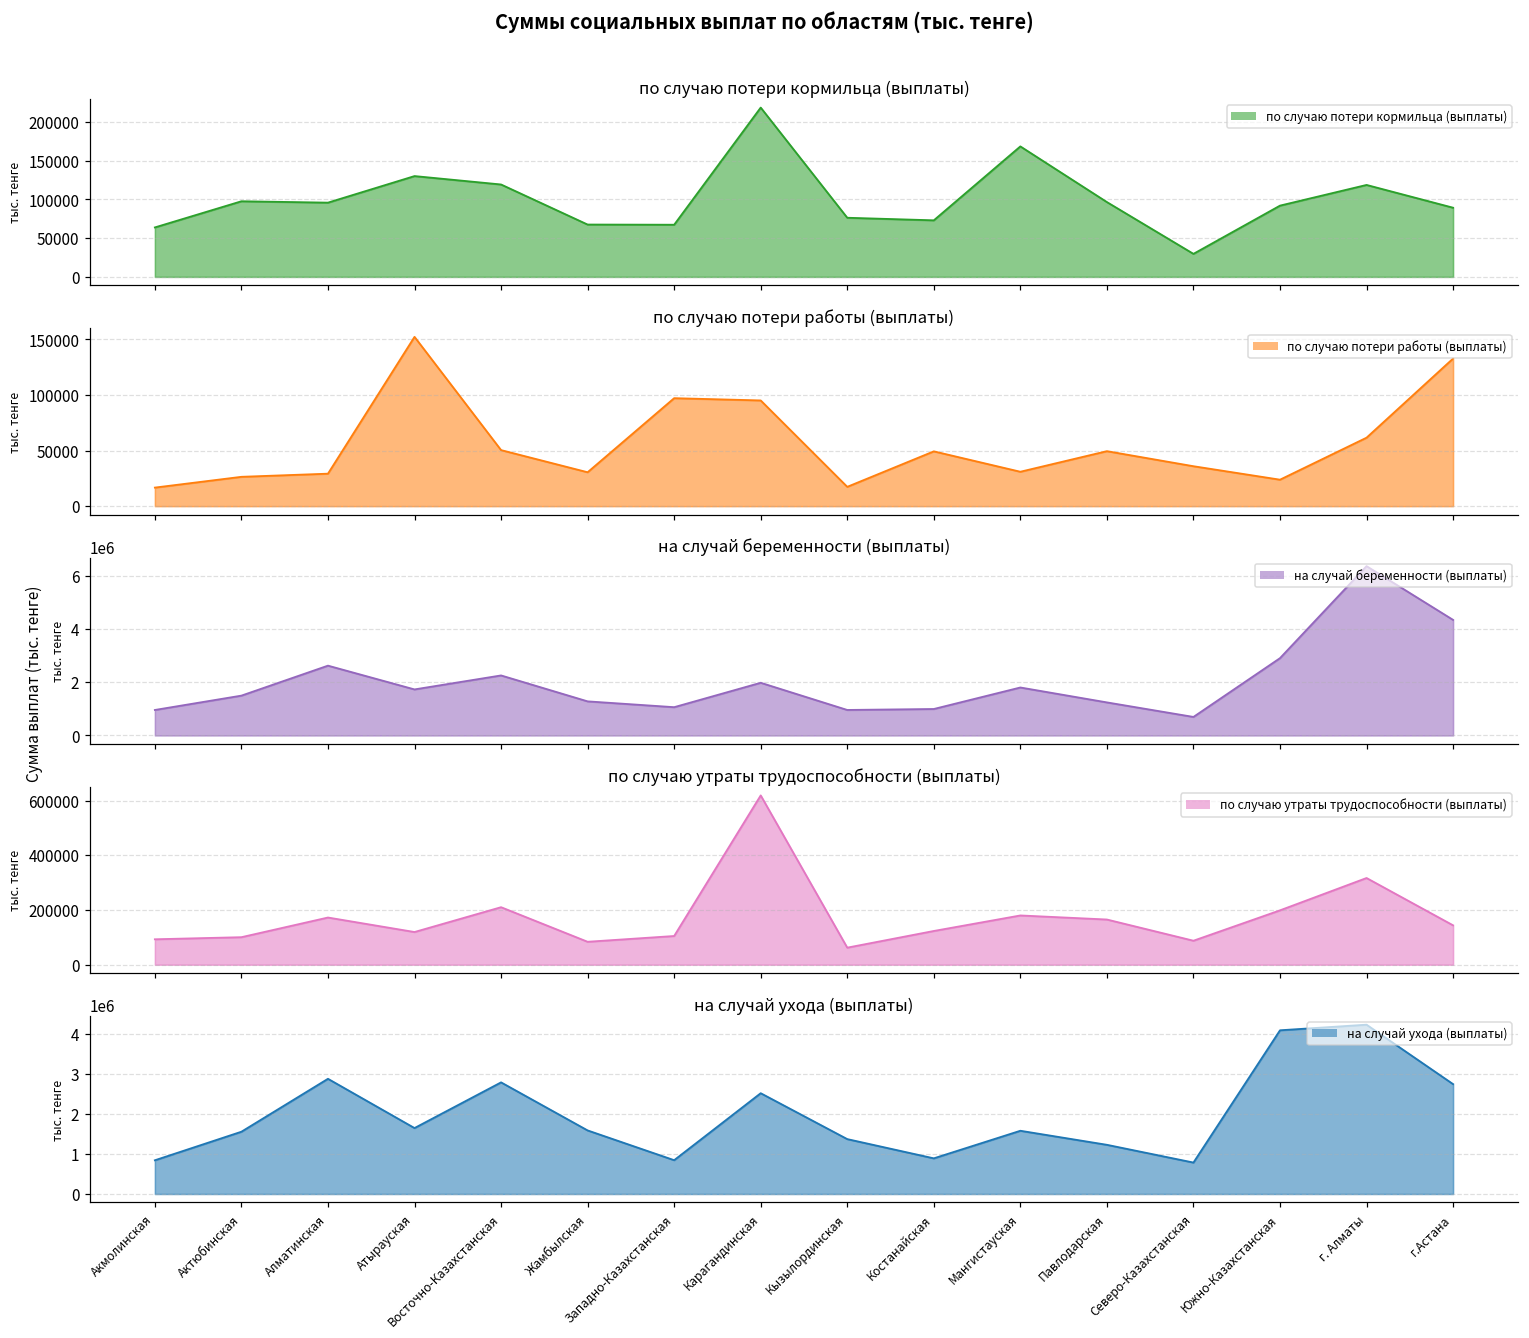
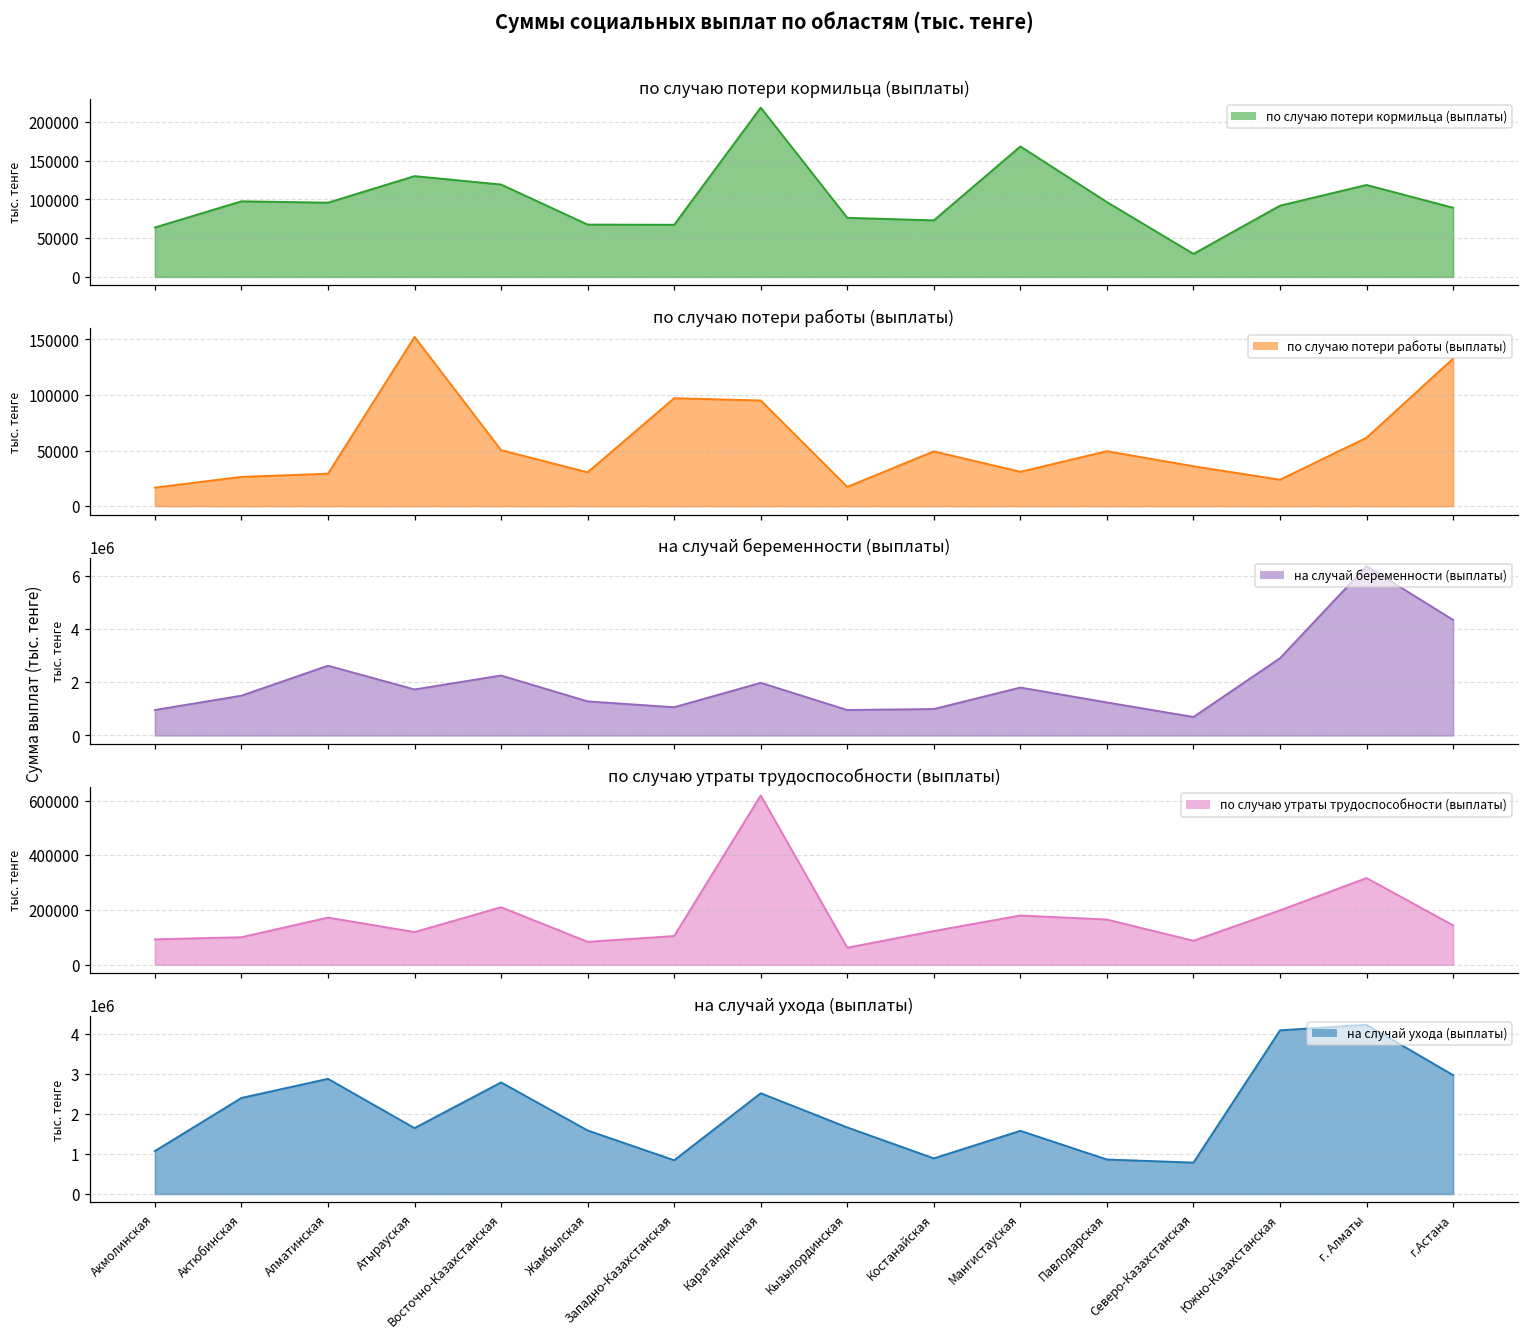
  {
    "на случай ухода (выплаты)": {
-     "Акмолинская": 800000,
-     "Актюбинская": 1600000,
+     "Акмолинская": 1100000,
+     "Актюбинская": 2400000,
      "Алматинская": 2900000,
      "Атырауская": 1600000,
      "Восточно-Казахстанская": 2800000,
      "Жамбылская": 1600000,
      "Западно-Казахстанская": 800000,
      "Карагандинская": 2500000,
-     "Кызылординская": 1400000,
+     "Кызылординская": 1700000,
      "Костанайская": 900000,
      "Мангистауская": 1600000,
-     "Павлодарская": 1200000,
+     "Павлодарская": 900000,
      "Северо-Казахстанская": 800000,
      "Южно-Казахстанская": 4100000,
-     "г.Астана": 2700000
+     "г.Астана": 3000000
    }
  }
